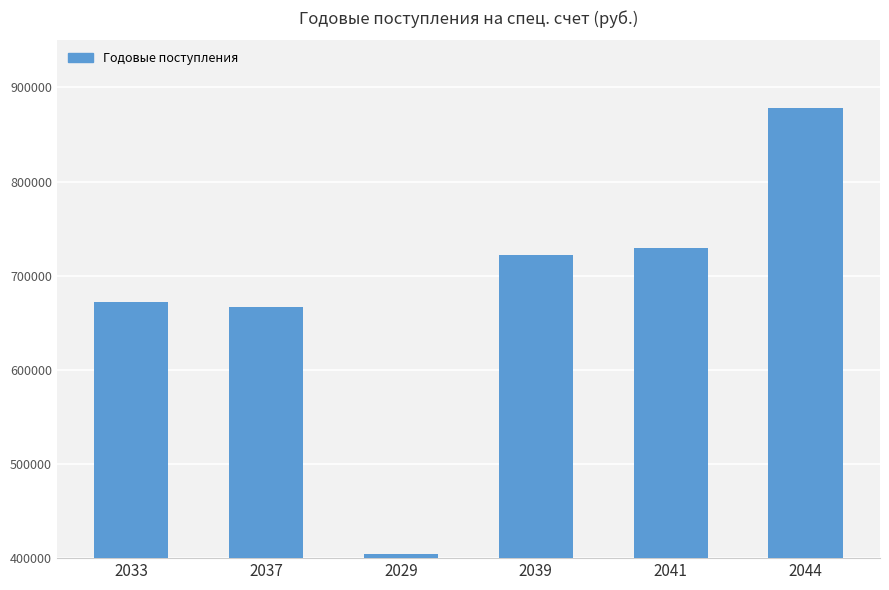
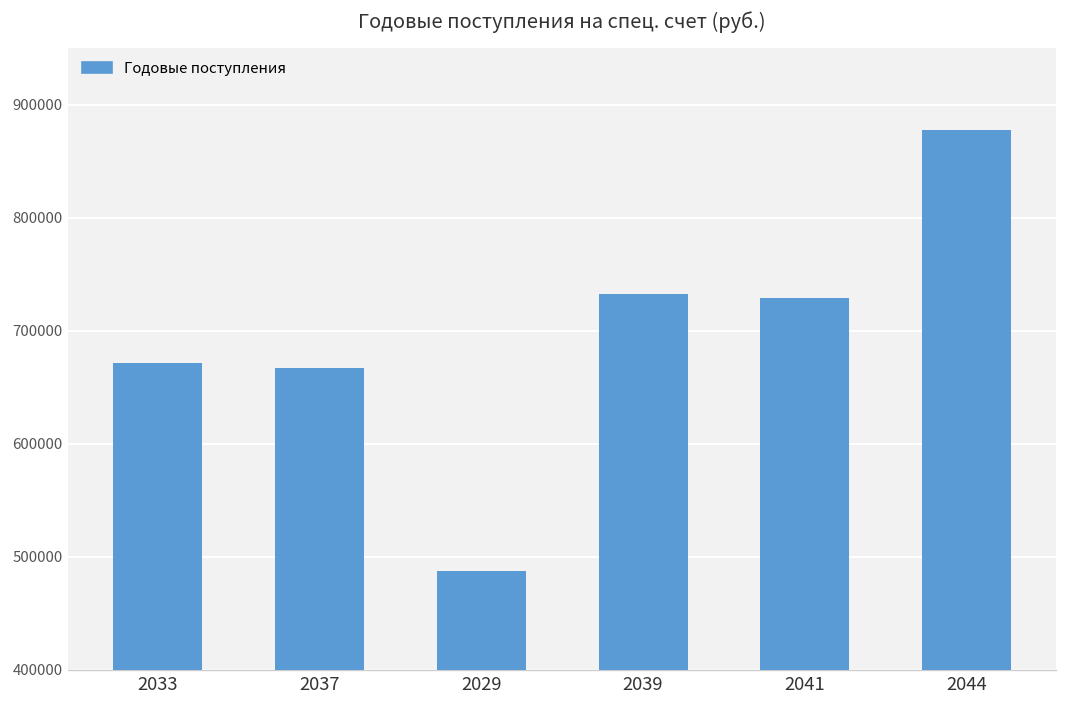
  {
    "2033": 670000,
    "2037": 670000,
-   "2029": 400000,
-   "2039": 720000,
+   "2029": 490000,
+   "2039": 730000,
    "2041": 730000,
    "2044": 880000
  }
